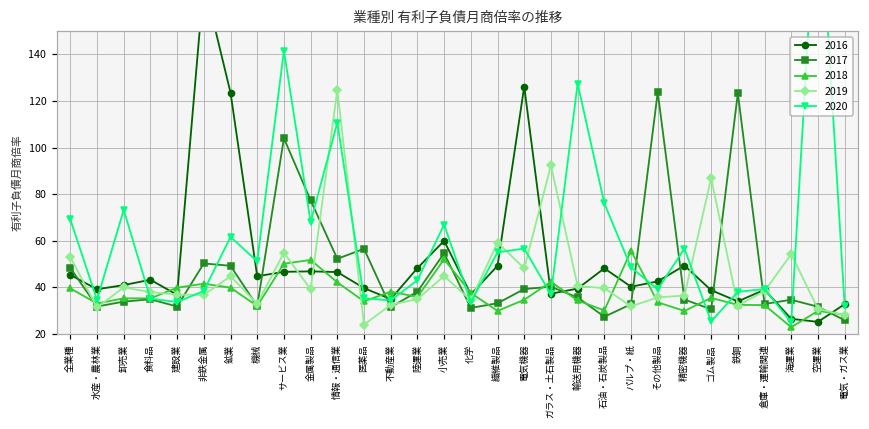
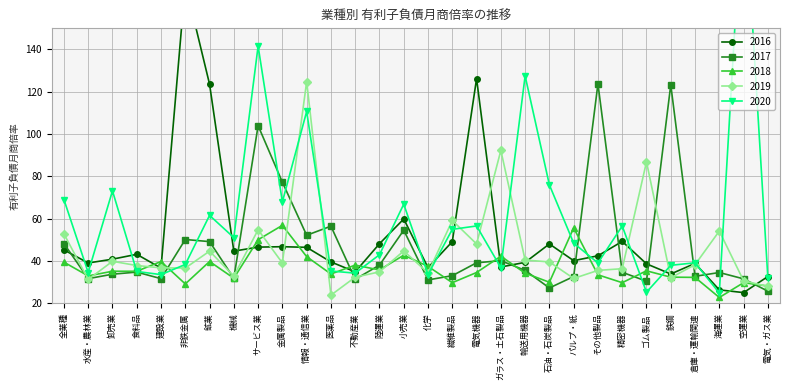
  {
    "2016": {
      "全業種": 45,
      "水産・農林業": 39,
      "食料品": 43,
      "鉱業": 124,
      "機械": 45,
      "サービス業": 47,
      "金属製品": 47,
      "情報・通信業": 47,
      "医薬品": 40,
      "陸運業": 48,
      "小売業": 60,
      "繊維製品": 49,
      "電気機器": 126,
      "石油・石炭製品": 48,
      "パルプ・紙": 40,
      "その他製品": 43,
      "精密機器": 49,
      "ゴム製品": 39,
      "鉄鋼": 34,
      "海運業": 26,
      "空運業": 25
    },
    "2017": {
      "全業種": 48,
      "卸売業": 34,
      "建設業": 32,
      "非鉄金属": 50,
      "鉱業": 49,
      "サービス業": 104,
      "金属製品": 77,
      "情報・通信業": 52,
      "医薬品": 57,
      "陸運業": 38,
      "小売業": 55,
      "化学": 31,
      "繊維製品": 33,
      "電気機器": 39,
      "ガラス・土石製品": 40,
      "輸送用機器": 36,
      "石油・石炭製品": 27,
      "その他製品": 124,
      "精密機器": 35,
      "ゴム製品": 31,
      "鉄鋼": 123,
      "海運業": 35,
      "電気・ガス業": 26
    },
    "2018": {
      "全業種": 40,
      "水産・農林業": 33,
      "卸売業": 35,
      "建設業": 40,
-     "非鉄金属": 42,
+     "非鉄金属": 29,
      "鉱業": 40,
      "サービス業": 50,
-     "金属製品": 52,
+     "金属製品": 57,
      "情報・通信業": 42,
      "医薬品": 34,
      "不動産業": 38,
-     "小売業": 52,
+     "小売業": 43,
      "繊維製品": 30,
      "電気機器": 35,
      "ガラス・土石製品": 42,
      "輸送用機器": 34,
      "石油・石炭製品": 30,
      "パルプ・紙": 56,
      "その他製品": 34,
      "精密機器": 30,
      "ゴム製品": 35,
      "海運業": 23
    },
    "2019": {
      "全業種": 53,
      "食料品": 38,
      "非鉄金属": 37,
      "鉱業": 45,
      "サービス業": 55,
      "金属製品": 39,
      "情報・通信業": 125,
      "医薬品": 24,
      "小売業": 45,
      "繊維製品": 59,
      "電気機器": 48,
      "ガラス・土石製品": 92,
      "石油・石炭製品": 40,
      "その他製品": 36,
      "精密機器": 36,
      "ゴム製品": 87,
      "海運業": 54
    },
    "2020": {
      "全業種": 69,
      "水産・農林業": 35,
      "卸売業": 73,
      "建設業": 34,
      "非鉄金属": 38,
      "鉱業": 62,
      "機械": 51,
      "サービス業": 142,
      "金属製品": 68,
      "情報・通信業": 111,
      "医薬品": 35,
      "陸運業": 43,
      "小売業": 67,
      "繊維製品": 55,
      "電気機器": 57,
      "輸送用機器": 128,
      "石油・石炭製品": 76,
      "パルプ・紙": 49,
      "その他製品": 39,
      "精密機器": 57,
      "ゴム製品": 25,
      "鉄鋼": 38,
      "海運業": 25
    }
  }
